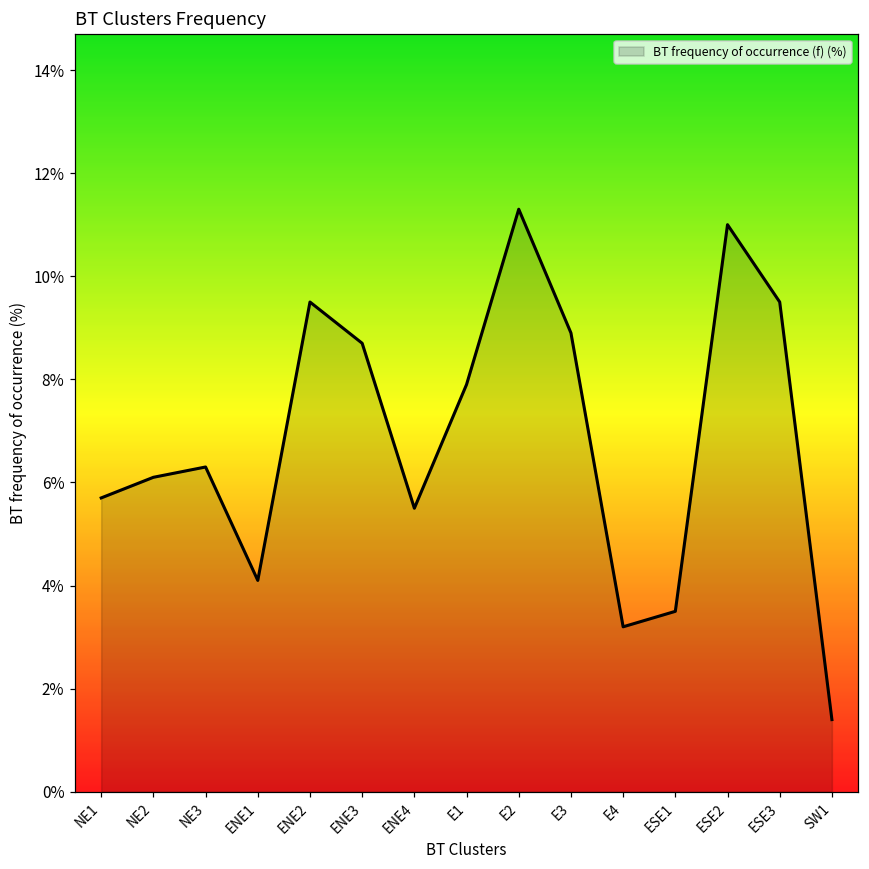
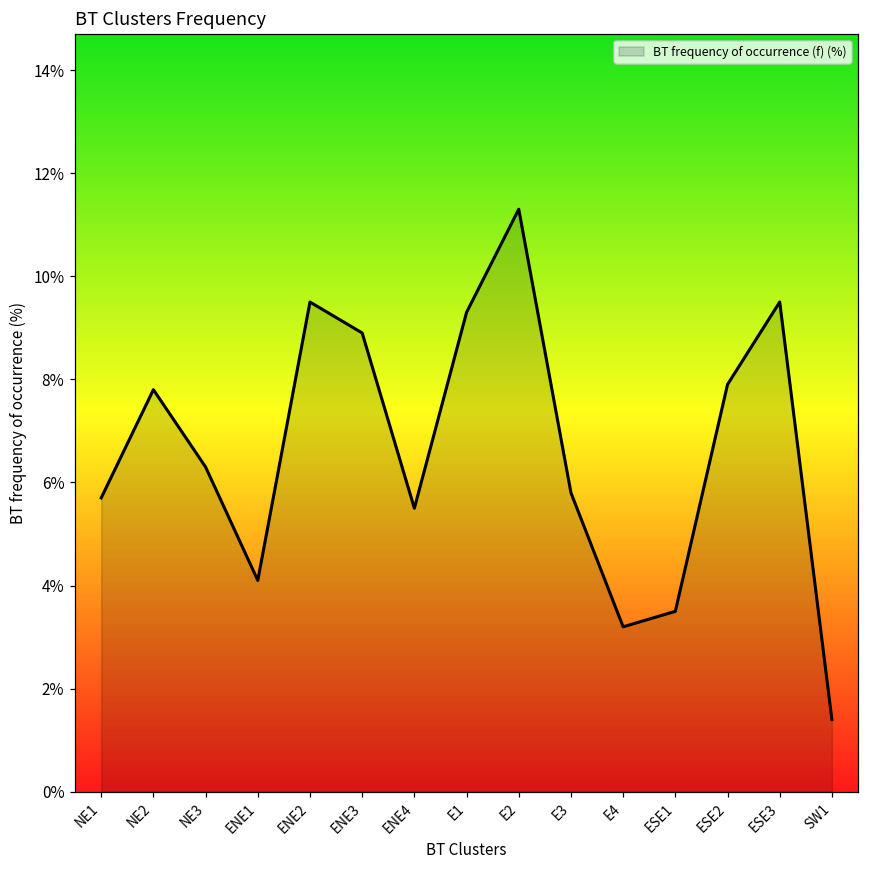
  {
    "NE1": "5.7%",
-   "NE2": "6.1%",
+   "NE2": "7.8%",
    "NE3": "6.3%",
    "ENE1": "4.1%",
    "ENE2": "9.5%",
-   "ENE3": "8.7%",
+   "ENE3": "8.9%",
    "ENE4": "5.5%",
-   "E1": "7.9%",
+   "E1": "9.3%",
    "E2": "11.3%",
-   "E3": "8.9%",
+   "E3": "5.8%",
    "E4": "3.2%",
    "ESE1": "3.5%",
-   "ESE2": "11.0%",
+   "ESE2": "7.9%",
    "ESE3": "9.5%",
    "SW1": "1.4%"
  }
